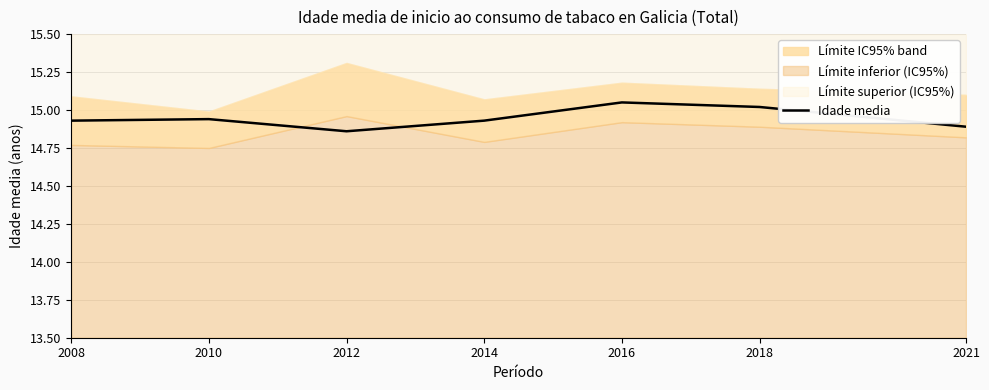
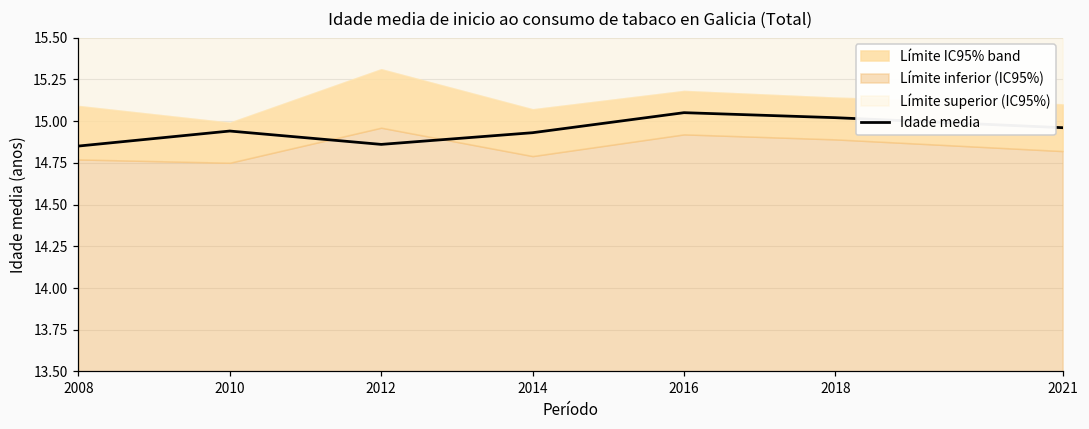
  {
    "Idade media": {
-     "2008": 14.93,
+     "2008": 14.85,
      "2010": 14.94,
      "2012": 14.86,
      "2014": 14.93,
      "2016": 15.05,
      "2018": 15.02,
-     "2021": 14.89
+     "2021": 14.96
    }
  }
